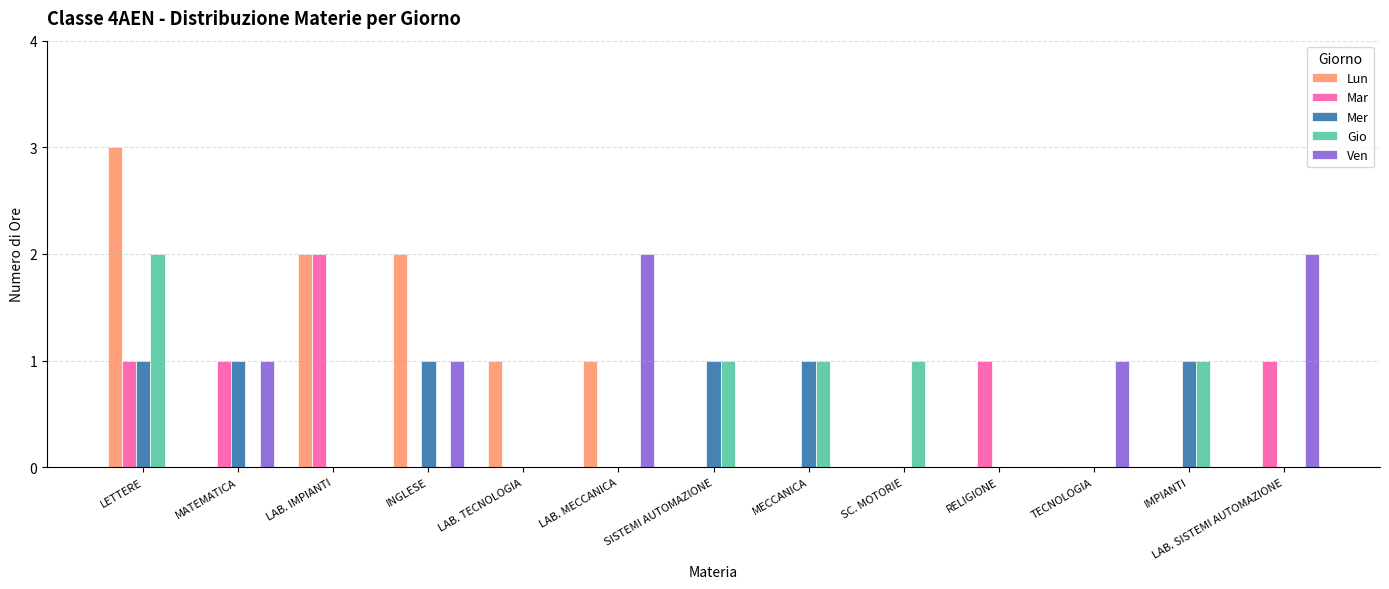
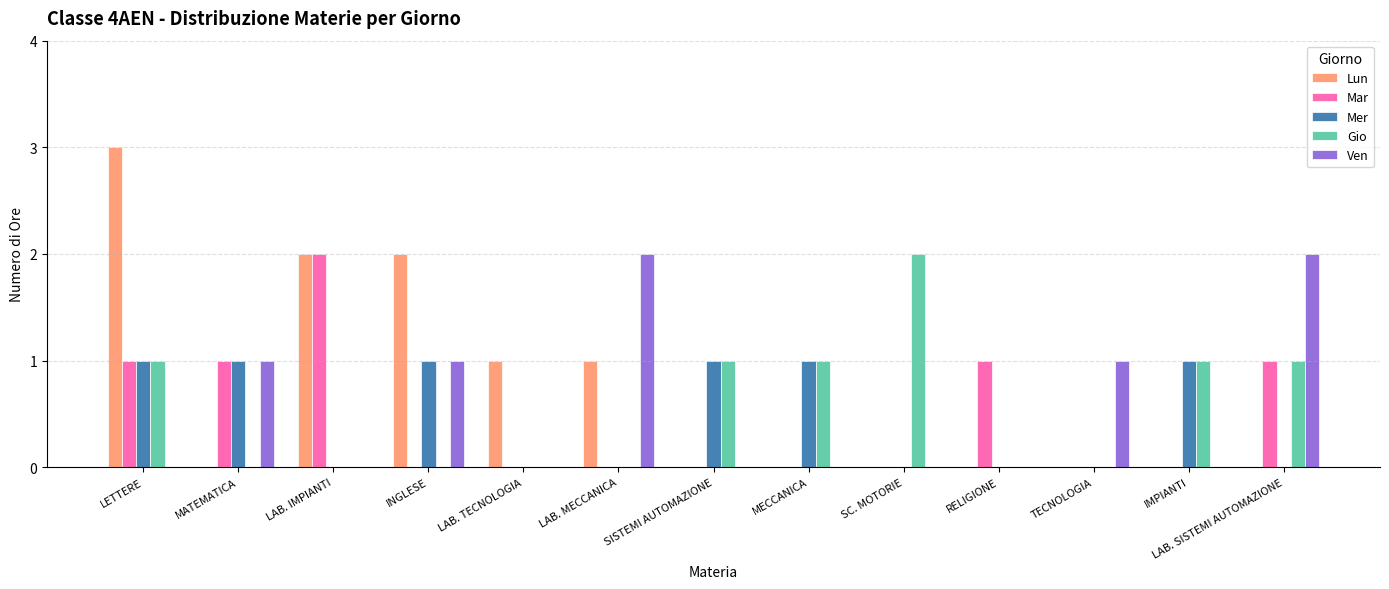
  {
    "Lun": {
      "LETTERE": 3,
      "MATEMATICA": 0,
      "LAB. IMPIANTI": 2,
      "INGLESE": 2,
      "LAB. TECNOLOGIA": 1,
      "LAB. MECCANICA": 1,
      "SISTEMI AUTOMAZIONE": 0,
      "MECCANICA": 0,
      "SC. MOTORIE": 0,
      "RELIGIONE": 0,
      "TECNOLOGIA": 0,
      "IMPIANTI": 0,
      "LAB. SISTEMI AUTOMAZIONE": 0
    },
    "Mar": {
      "LETTERE": 1,
      "MATEMATICA": 1,
      "LAB. IMPIANTI": 2,
      "INGLESE": 0,
      "LAB. TECNOLOGIA": 0,
      "LAB. MECCANICA": 0,
      "SISTEMI AUTOMAZIONE": 0,
      "MECCANICA": 0,
      "SC. MOTORIE": 0,
      "RELIGIONE": 1,
      "TECNOLOGIA": 0,
      "IMPIANTI": 0,
      "LAB. SISTEMI AUTOMAZIONE": 1
    },
    "Mer": {
      "LETTERE": 1,
      "MATEMATICA": 1,
      "LAB. IMPIANTI": 0,
      "INGLESE": 1,
      "LAB. TECNOLOGIA": 0,
      "LAB. MECCANICA": 0,
      "SISTEMI AUTOMAZIONE": 1,
      "MECCANICA": 1,
      "SC. MOTORIE": 0,
      "RELIGIONE": 0,
      "TECNOLOGIA": 0,
      "IMPIANTI": 1,
      "LAB. SISTEMI AUTOMAZIONE": 0
    },
    "Gio": {
-     "LETTERE": 2,
+     "LETTERE": 1,
      "MATEMATICA": 0,
      "LAB. IMPIANTI": 0,
      "INGLESE": 0,
      "LAB. TECNOLOGIA": 0,
      "LAB. MECCANICA": 0,
      "SISTEMI AUTOMAZIONE": 1,
      "MECCANICA": 1,
-     "SC. MOTORIE": 1,
+     "SC. MOTORIE": 2,
      "RELIGIONE": 0,
      "TECNOLOGIA": 0,
      "IMPIANTI": 1,
-     "LAB. SISTEMI AUTOMAZIONE": 0
+     "LAB. SISTEMI AUTOMAZIONE": 1
    },
    "Ven": {
      "LETTERE": 0,
      "MATEMATICA": 1,
      "LAB. IMPIANTI": 0,
      "INGLESE": 1,
      "LAB. TECNOLOGIA": 0,
      "LAB. MECCANICA": 2,
      "SISTEMI AUTOMAZIONE": 0,
      "MECCANICA": 0,
      "SC. MOTORIE": 0,
      "RELIGIONE": 0,
      "TECNOLOGIA": 1,
      "IMPIANTI": 0,
      "LAB. SISTEMI AUTOMAZIONE": 2
    }
  }
